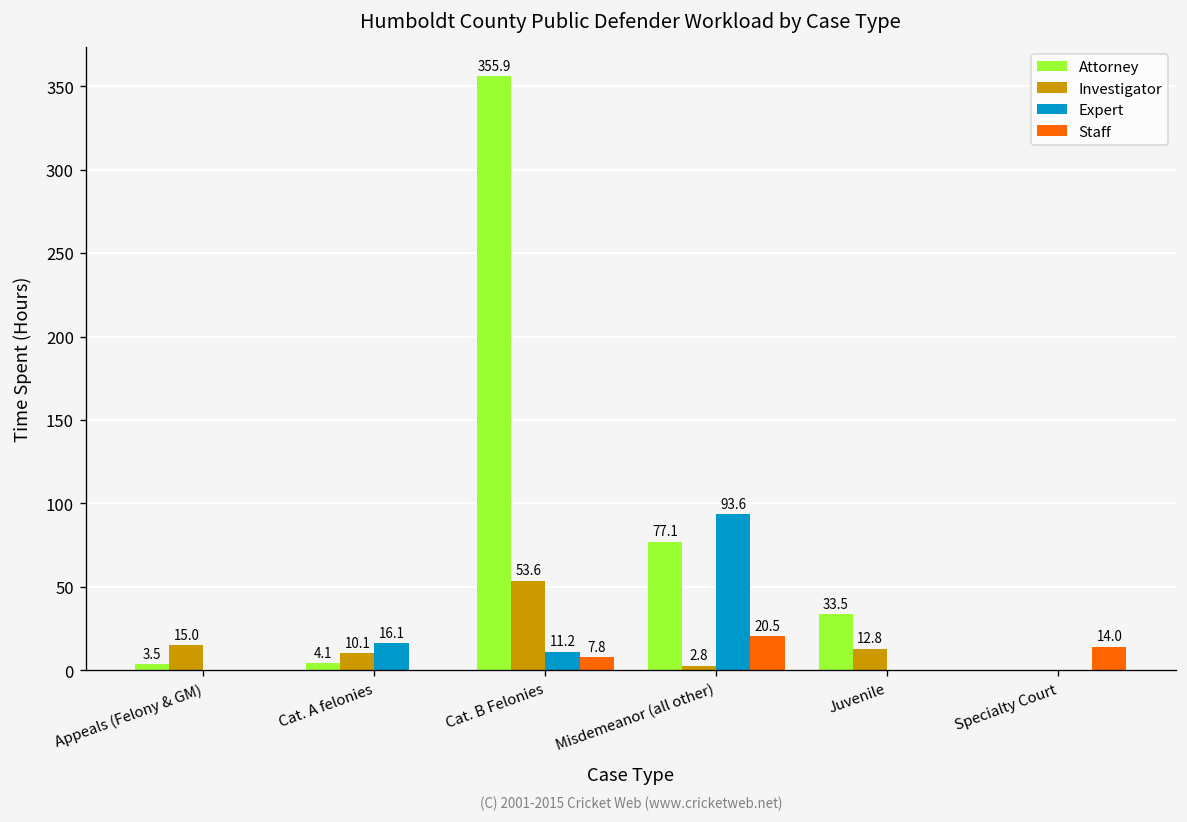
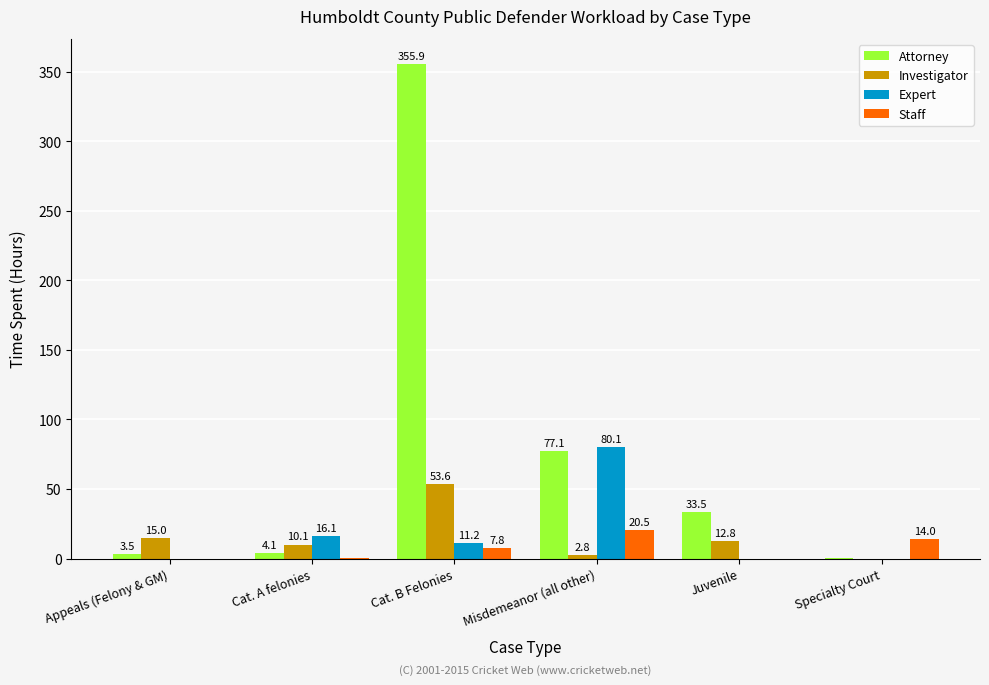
  {
    "Attorney": {
      "Appeals (Felony & GM)": 3.5,
      "Cat. A felonies": 4.1,
      "Cat. B Felonies": 355.9,
      "Misdemeanor (all other)": 77.1,
      "Juvenile": 33.5
    },
    "Investigator": {
      "Appeals (Felony & GM)": 15.0,
      "Cat. A felonies": 10.1,
      "Cat. B Felonies": 53.6,
      "Misdemeanor (all other)": 2.8,
      "Juvenile": 12.8
    },
    "Expert": {
      "Cat. A felonies": 16.1,
      "Cat. B Felonies": 11.2,
-     "Misdemeanor (all other)": 93.6
+     "Misdemeanor (all other)": 80.1
    },
    "Staff": {
      "Cat. B Felonies": 7.8,
      "Misdemeanor (all other)": 20.5,
      "Specialty Court": 14.0
    }
  }
